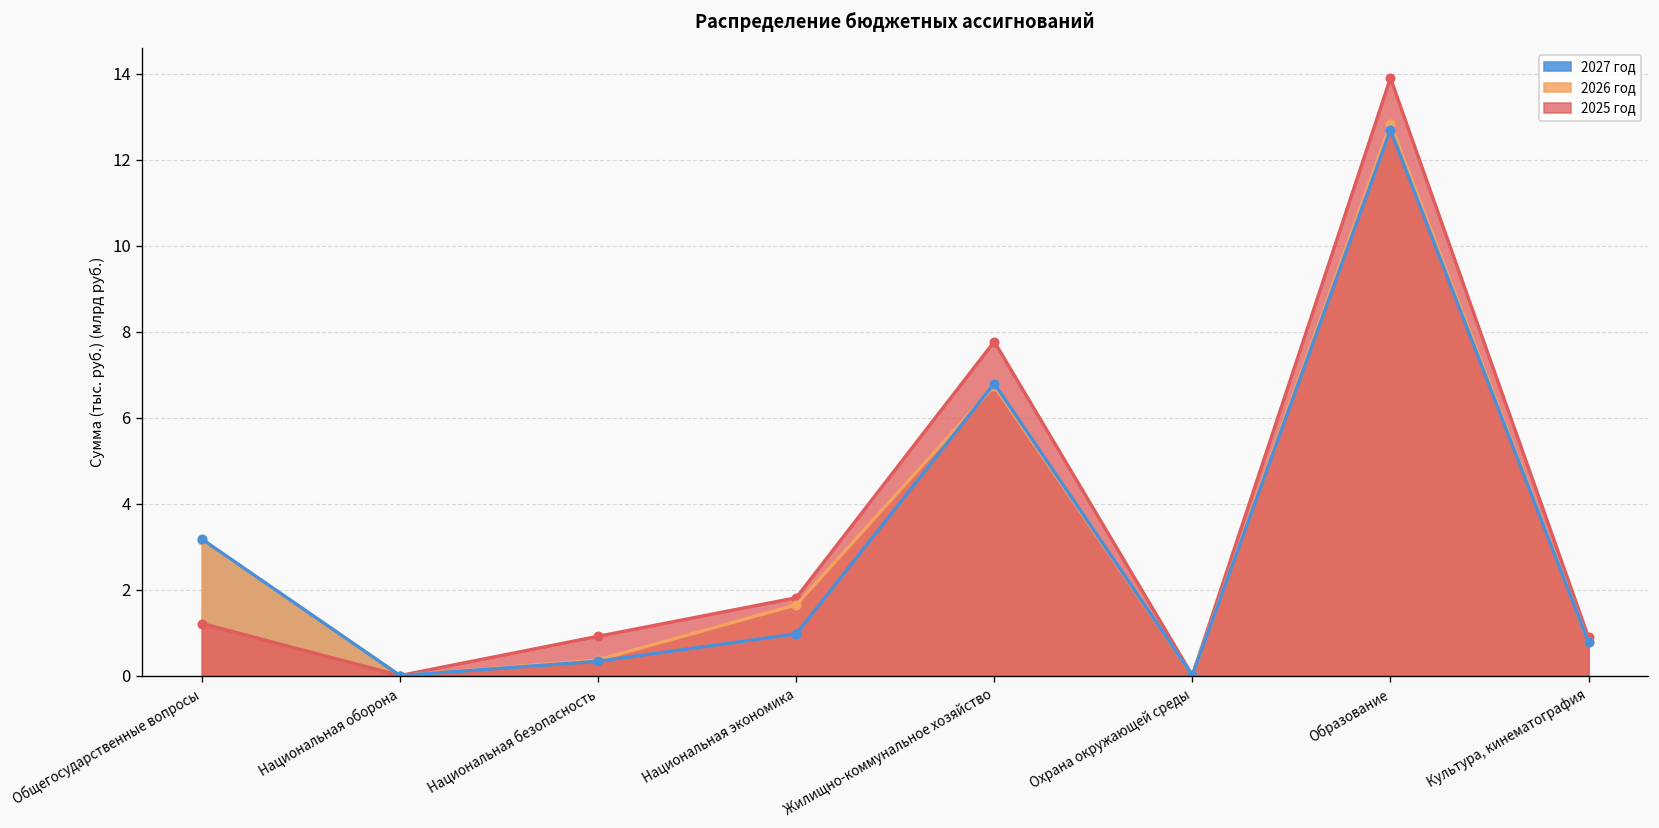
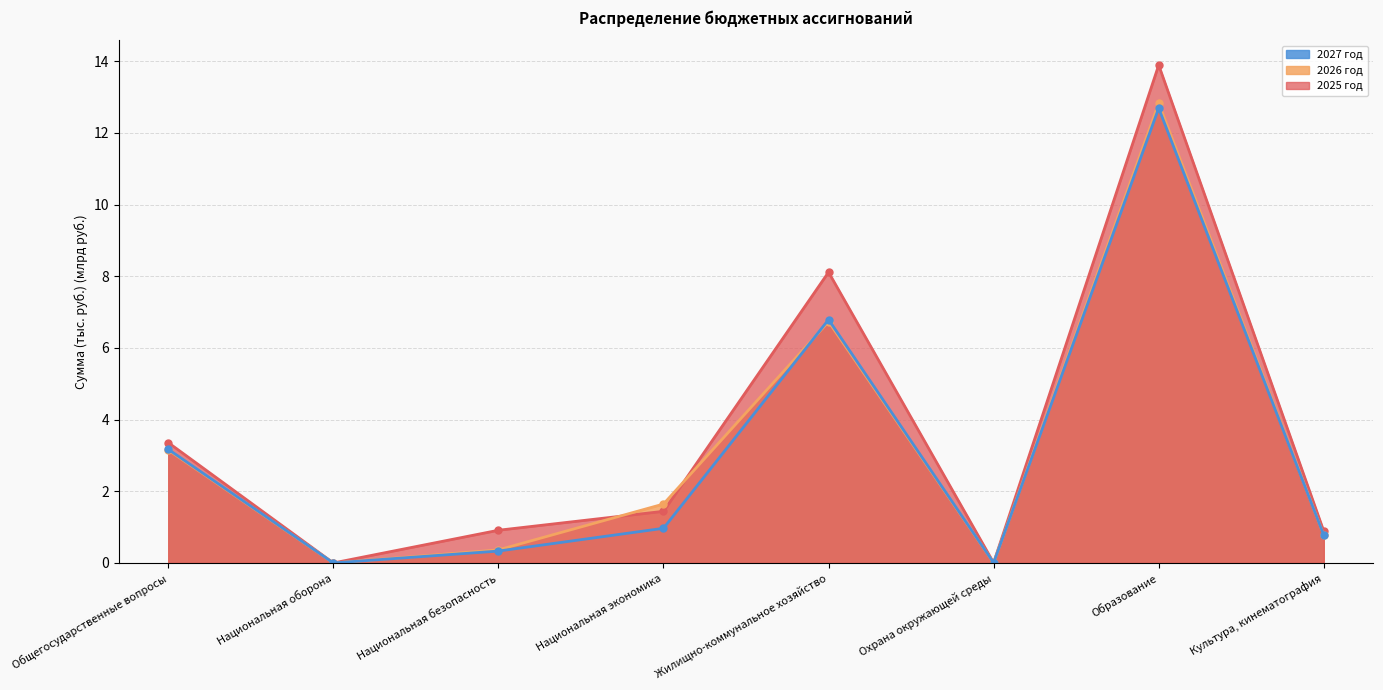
  {
    "2027 год": {
      "Национальная экономика": 1.0,
      "Образование": 12.7
    },
    "2026 год": {
      "Национальная экономика": 1.6,
      "Образование": 12.8
    },
    "2025 год": {
-     "Общегосударственные вопросы": 1.2,
+     "Общегосударственные вопросы": 3.4,
      "Национальная безопасность": 0.9,
-     "Национальная экономика": 1.8,
-     "Жилищно-коммунальное хозяйство": 7.8,
+     "Национальная экономика": 1.4,
+     "Жилищно-коммунальное хозяйство": 8.1,
      "Образование": 13.9,
      "Культура, кинематография": 0.9
    }
  }
